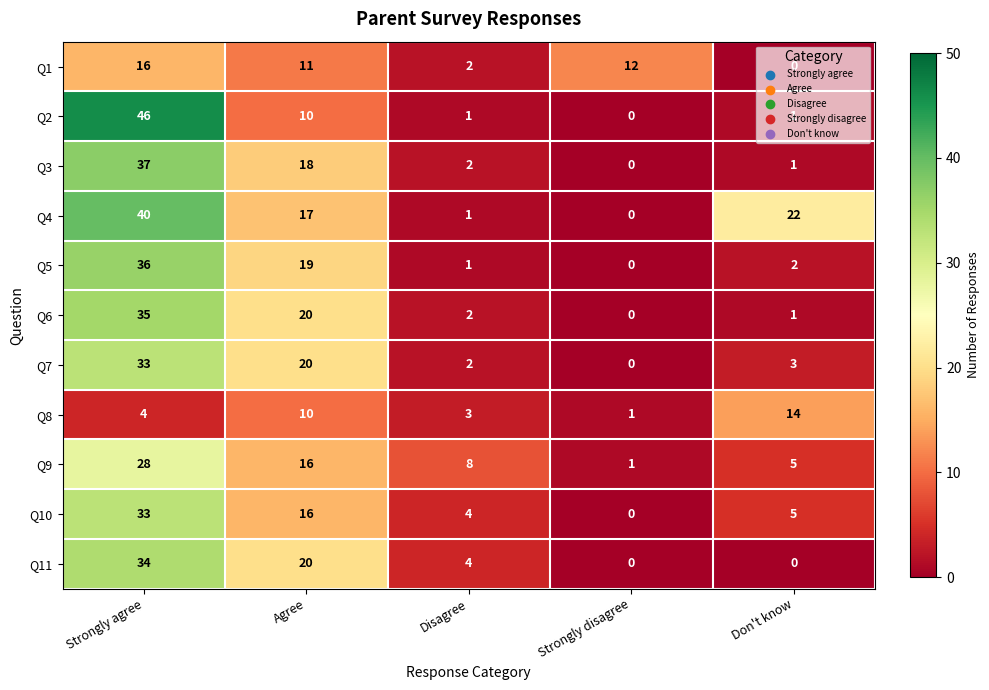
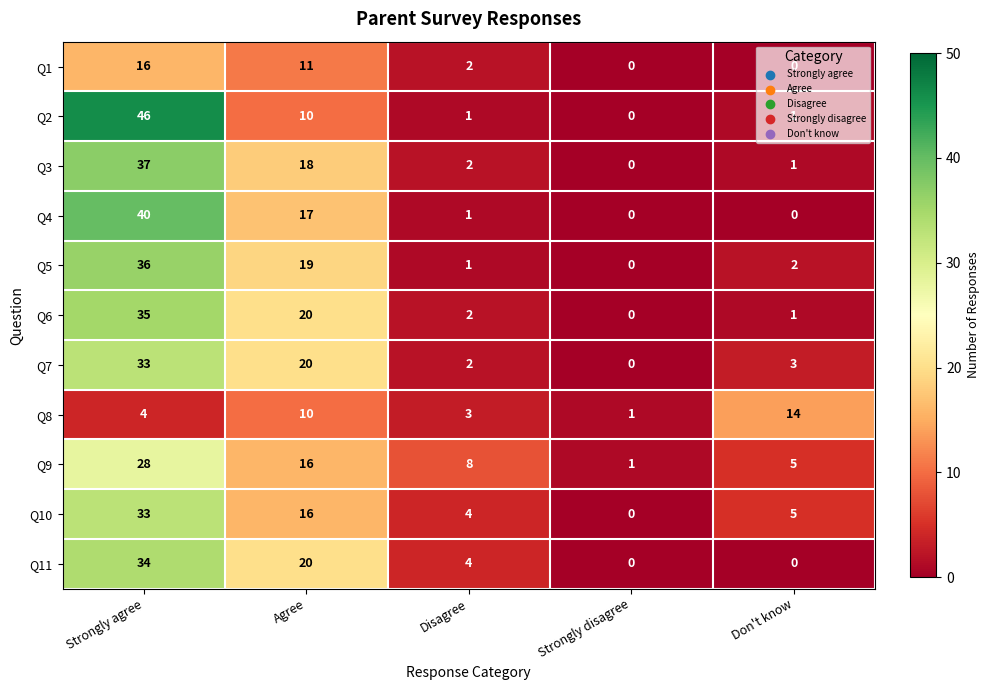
  {
    "Q1": {
      "Strongly agree": 16,
      "Agree": 11,
      "Disagree": 2,
-     "Strongly disagree": 12
+     "Strongly disagree": 0
    },
    "Q2": {
      "Strongly agree": 46,
      "Agree": 10,
      "Disagree": 1,
      "Strongly disagree": 0
    },
    "Q3": {
      "Strongly agree": 37,
      "Agree": 18,
      "Disagree": 2,
      "Strongly disagree": 0,
      "Don't know": 1
    },
    "Q4": {
      "Strongly agree": 40,
      "Agree": 17,
      "Disagree": 1,
      "Strongly disagree": 0,
-     "Don't know": 22
+     "Don't know": 0
    },
    "Q5": {
      "Strongly agree": 36,
      "Agree": 19,
      "Disagree": 1,
      "Strongly disagree": 0,
      "Don't know": 2
    },
    "Q6": {
      "Strongly agree": 35,
      "Agree": 20,
      "Disagree": 2,
      "Strongly disagree": 0,
      "Don't know": 1
    },
    "Q7": {
      "Strongly agree": 33,
      "Agree": 20,
      "Disagree": 2,
      "Strongly disagree": 0,
      "Don't know": 3
    },
    "Q8": {
      "Strongly agree": 4,
      "Agree": 10,
      "Disagree": 3,
      "Strongly disagree": 1,
      "Don't know": 14
    },
    "Q9": {
      "Strongly agree": 28,
      "Agree": 16,
      "Disagree": 8,
      "Strongly disagree": 1,
      "Don't know": 5
    },
    "Q10": {
      "Strongly agree": 33,
      "Agree": 16,
      "Disagree": 4,
      "Strongly disagree": 0,
      "Don't know": 5
    },
    "Q11": {
      "Strongly agree": 34,
      "Agree": 20,
      "Disagree": 4,
      "Strongly disagree": 0,
      "Don't know": 0
    }
  }
